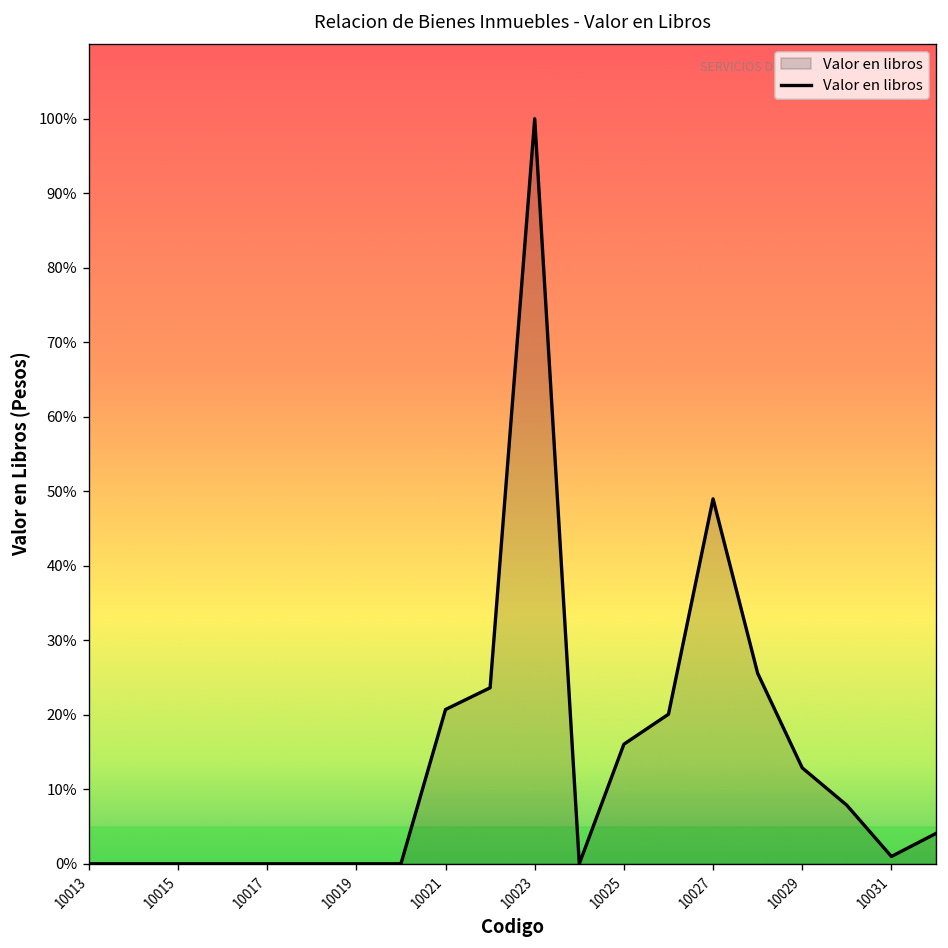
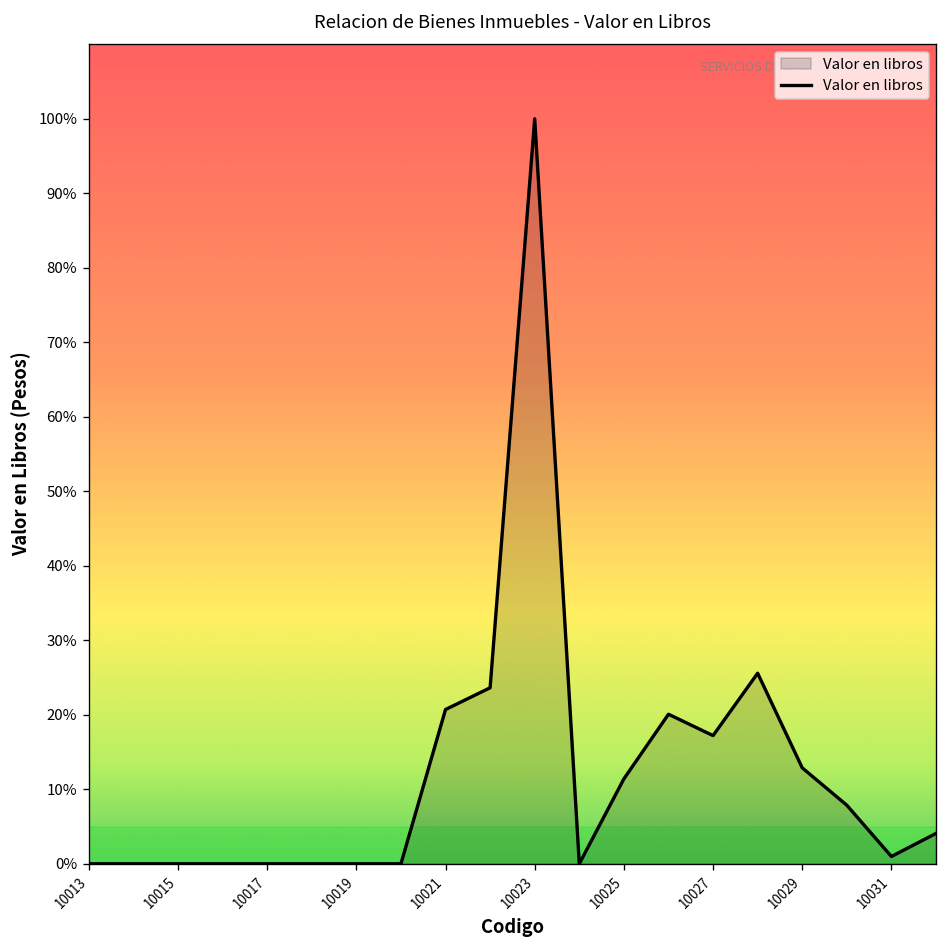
  {
    "10021": "21%",
    "10023": "100%",
-   "10025": "16%",
-   "10027": "49%",
+   "10025": "11%",
+   "10027": "17%",
    "10029": "13%"
  }
